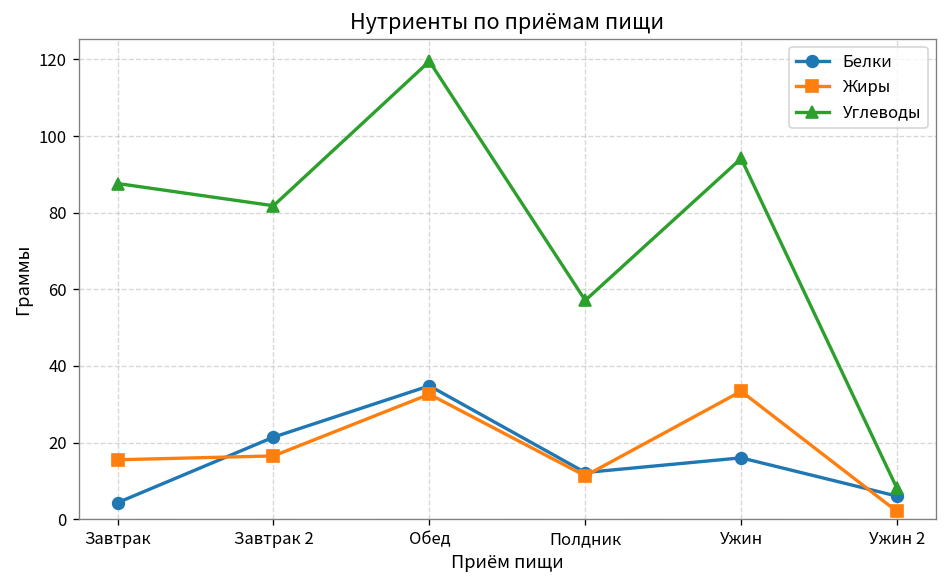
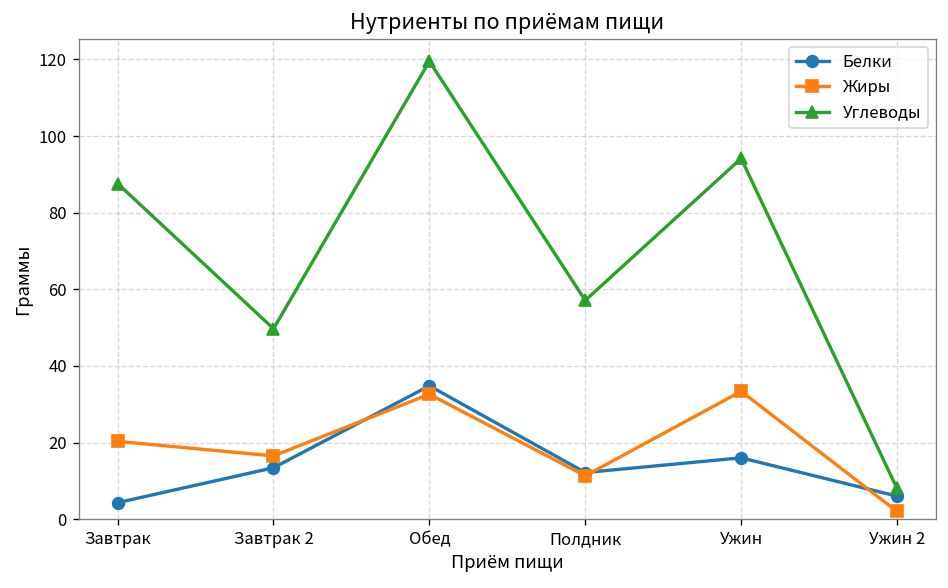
  {
    "Белки": {
      "Завтрак": 4,
-     "Завтрак 2": 21,
+     "Завтрак 2": 13,
      "Обед": 35,
      "Полдник": 12,
      "Ужин": 16,
      "Ужин 2": 6
    },
    "Жиры": {
-     "Завтрак": 16,
+     "Завтрак": 20,
      "Завтрак 2": 17,
      "Обед": 33,
      "Полдник": 11,
      "Ужин": 33,
      "Ужин 2": 2
    },
    "Углеводы": {
      "Завтрак": 88,
-     "Завтрак 2": 82,
+     "Завтрак 2": 50,
      "Обед": 120,
      "Полдник": 57,
      "Ужин": 94,
      "Ужин 2": 8
    }
  }
